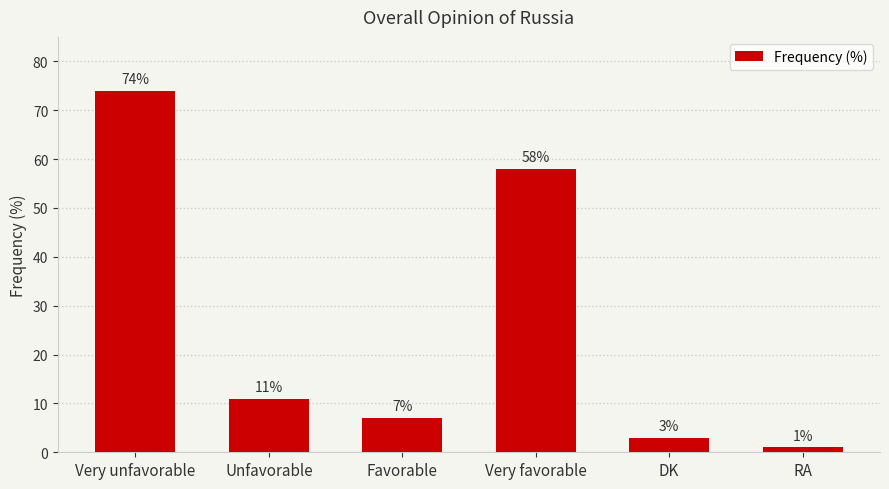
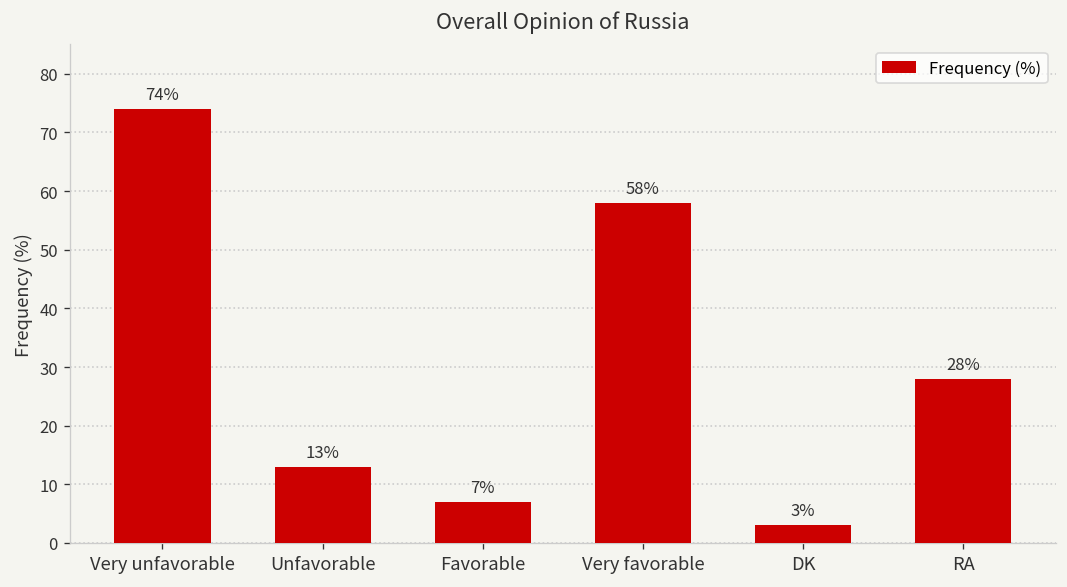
  {
    "Very unfavorable": "74%",
-   "Unfavorable": "11%",
+   "Unfavorable": "13%",
    "Favorable": "7%",
    "Very favorable": "58%",
    "DK": "3%",
-   "RA": "1%"
+   "RA": "28%"
  }
